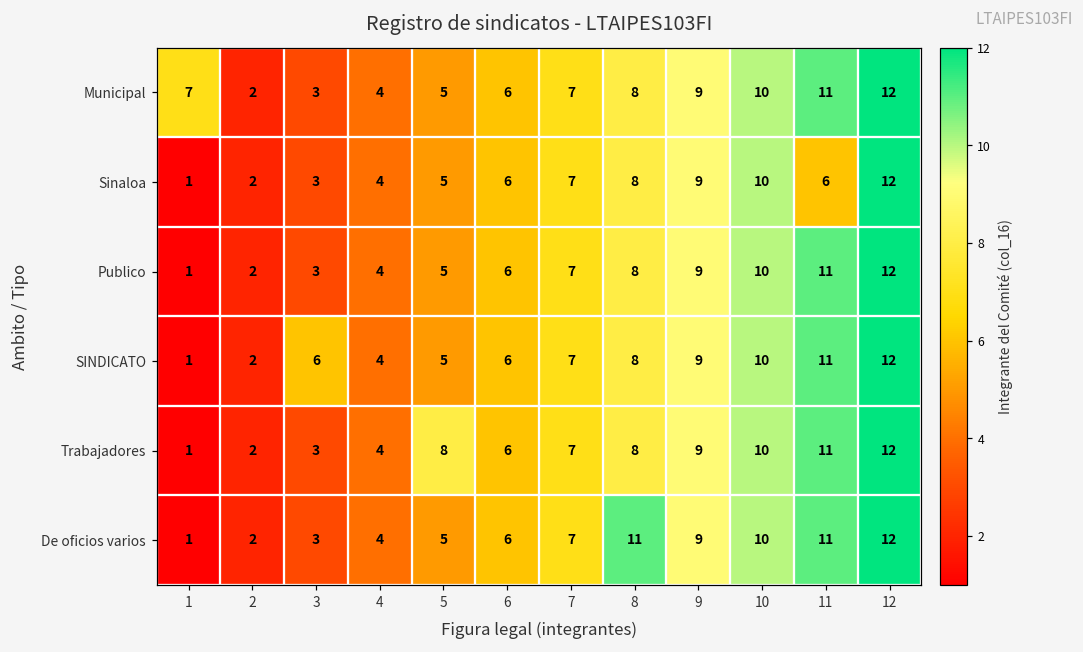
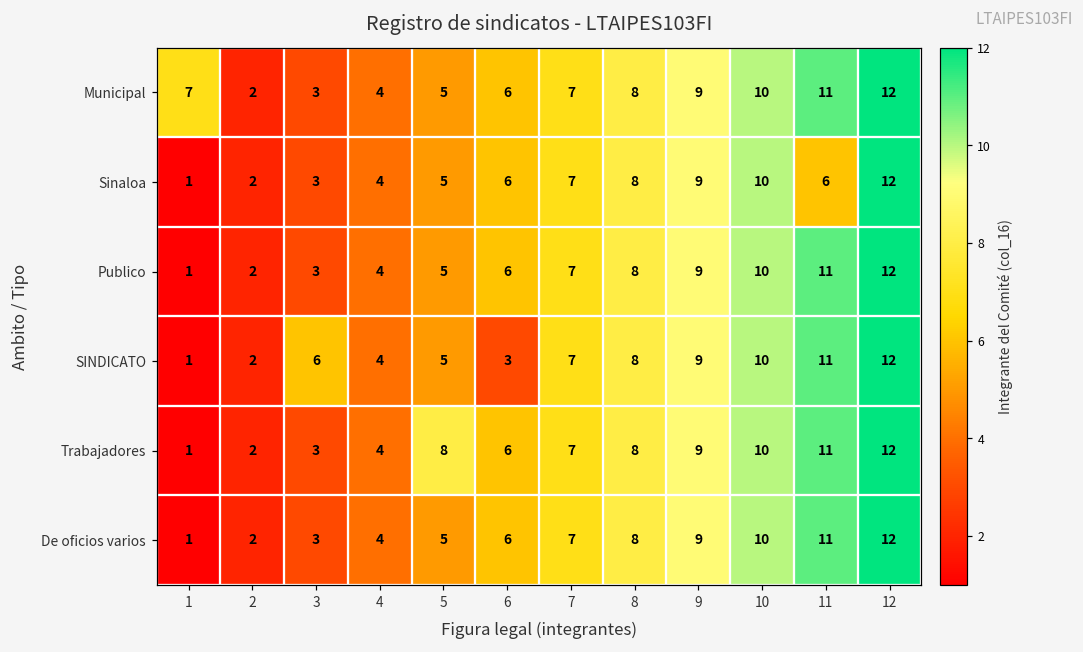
  {
    "Municipal": {
      "1": 7,
      "2": 2,
      "3": 3,
      "4": 4,
      "5": 5,
      "6": 6,
      "7": 7,
      "8": 8,
      "9": 9,
      "10": 10,
      "11": 11,
      "12": 12
    },
    "Sinaloa": {
      "1": 1,
      "2": 2,
      "3": 3,
      "4": 4,
      "5": 5,
      "6": 6,
      "7": 7,
      "8": 8,
      "9": 9,
      "10": 10,
      "11": 6,
      "12": 12
    },
    "Publico": {
      "1": 1,
      "2": 2,
      "3": 3,
      "4": 4,
      "5": 5,
      "6": 6,
      "7": 7,
      "8": 8,
      "9": 9,
      "10": 10,
      "11": 11,
      "12": 12
    },
    "SINDICATO": {
      "1": 1,
      "2": 2,
      "3": 6,
      "4": 4,
      "5": 5,
-     "6": 6,
+     "6": 3,
      "7": 7,
      "8": 8,
      "9": 9,
      "10": 10,
      "11": 11,
      "12": 12
    },
    "Trabajadores": {
      "1": 1,
      "2": 2,
      "3": 3,
      "4": 4,
      "5": 8,
      "6": 6,
      "7": 7,
      "8": 8,
      "9": 9,
      "10": 10,
      "11": 11,
      "12": 12
    },
    "De oficios varios": {
      "1": 1,
      "2": 2,
      "3": 3,
      "4": 4,
      "5": 5,
      "6": 6,
      "7": 7,
-     "8": 11,
+     "8": 8,
      "9": 9,
      "10": 10,
      "11": 11,
      "12": 12
    }
  }
